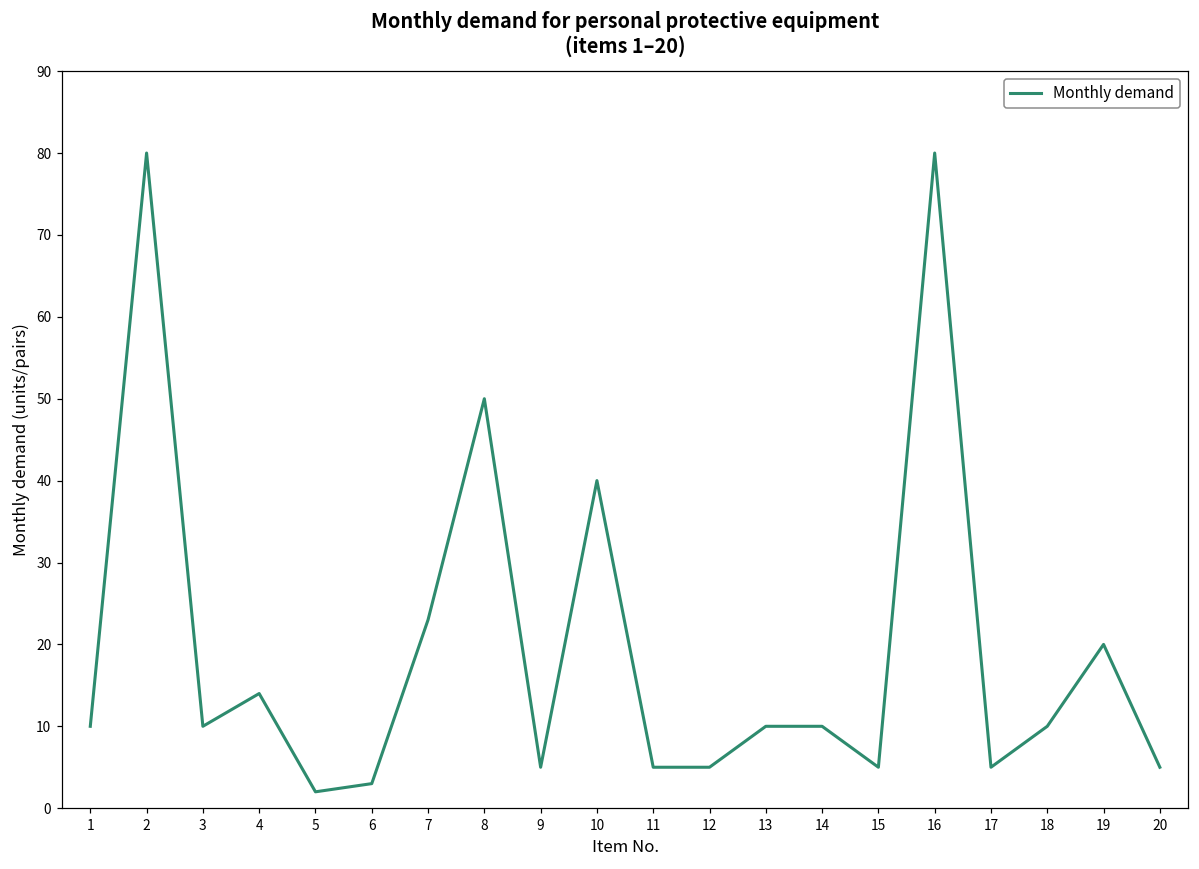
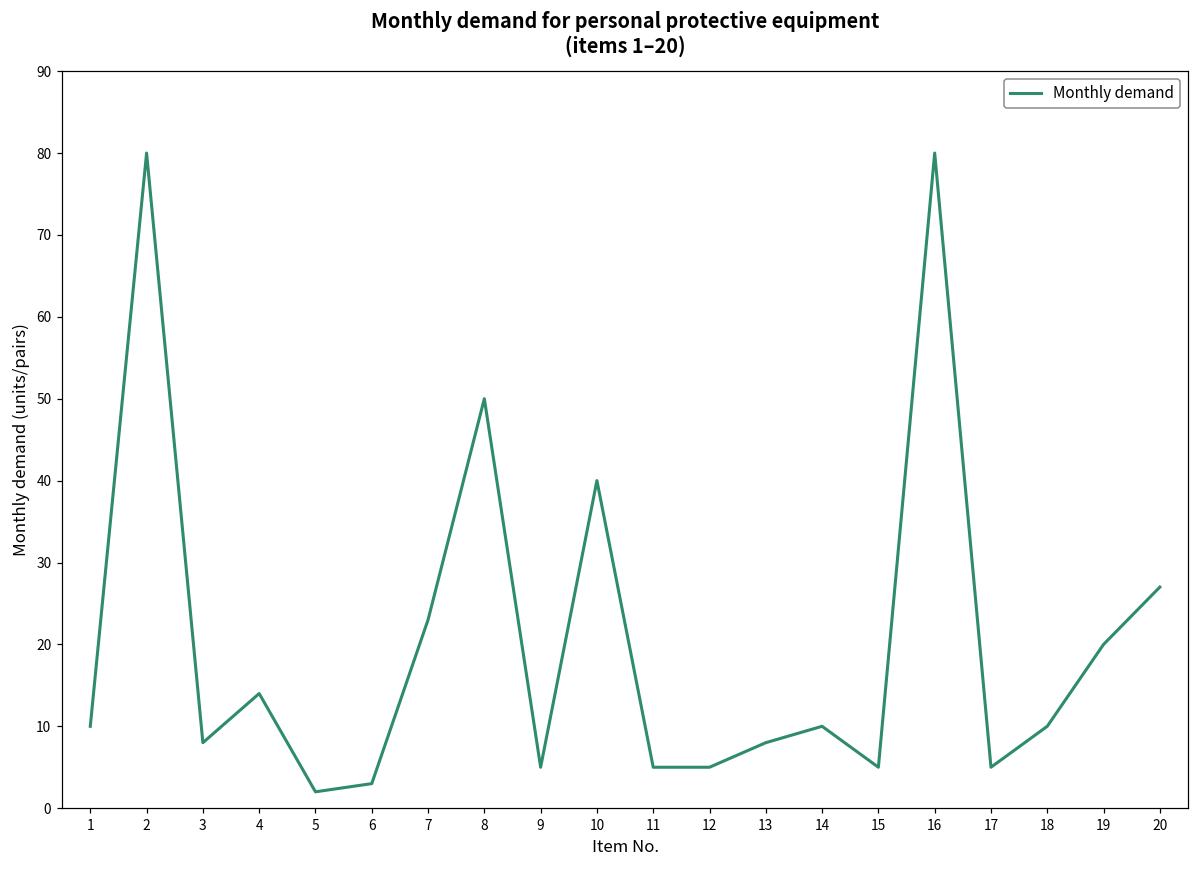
  {
    "1": 10,
    "2": 80,
-   "3": 10,
+   "3": 8,
    "4": 14,
    "5": 2,
    "6": 3,
    "7": 23,
    "8": 50,
    "9": 5,
    "10": 40,
    "11": 5,
    "12": 5,
-   "13": 10,
+   "13": 8,
    "14": 10,
    "15": 5,
    "16": 80,
    "17": 5,
    "18": 10,
    "19": 20,
-   "20": 5
+   "20": 27
  }
